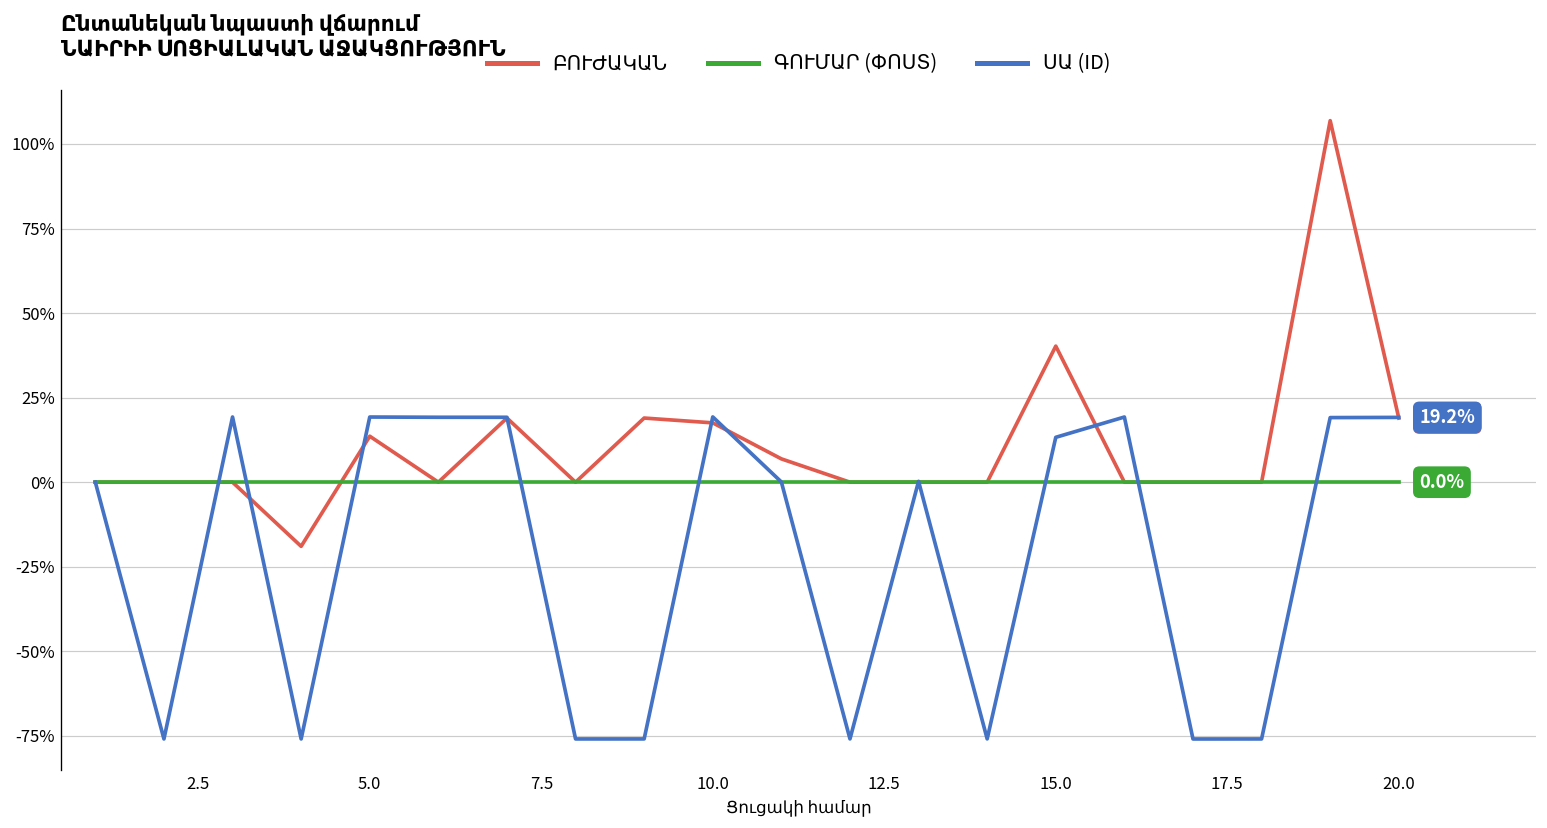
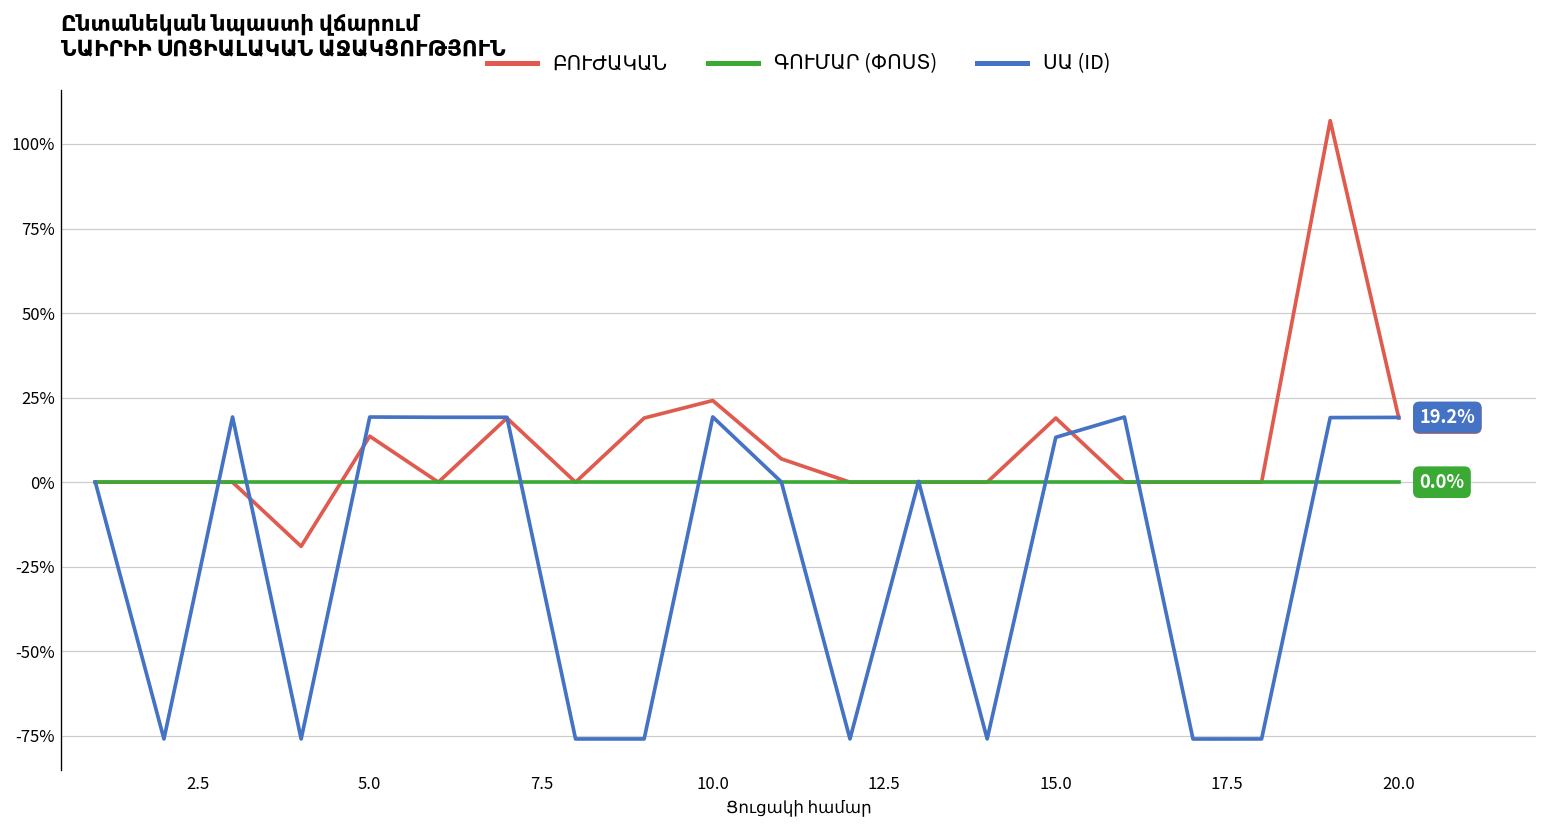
  {
    "ԲՈՒԺԱԿԱՆ": {
      "5.0": "14%",
-     "10.0": "18%",
-     "15.0": "40%"
+     "10.0": "24%",
+     "15.0": "19%"
    },
    "ԳՈՒՄԱՐ (ՓՈՍՏ)": {
      "5.0": "0%",
      "10.0": "0%",
      "15.0": "0%"
    },
    "ՍԱ (ID)": {
      "5.0": "19%",
      "10.0": "19%",
      "15.0": "13%"
    }
  }
